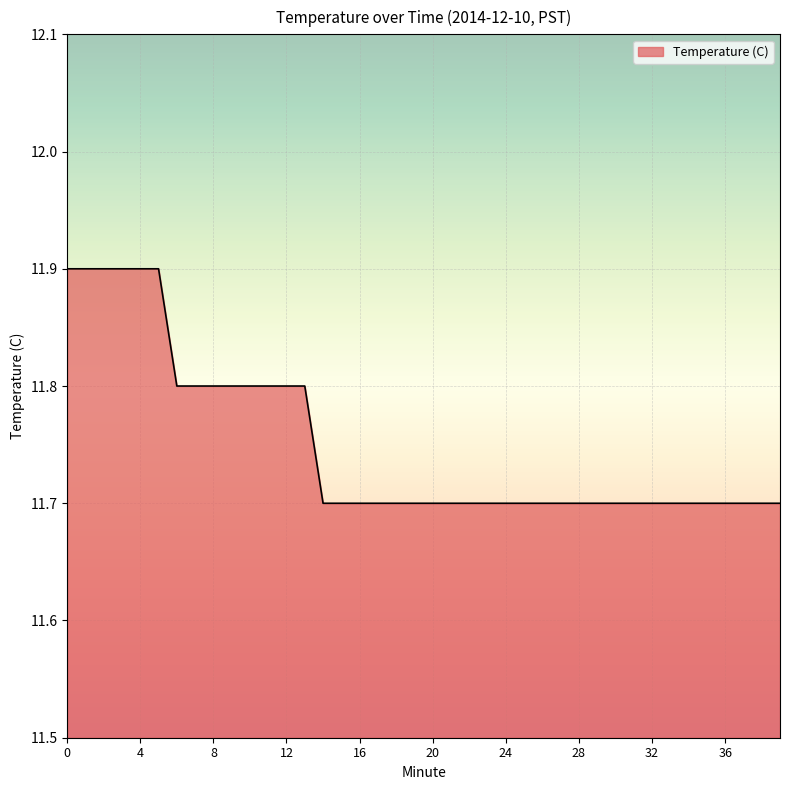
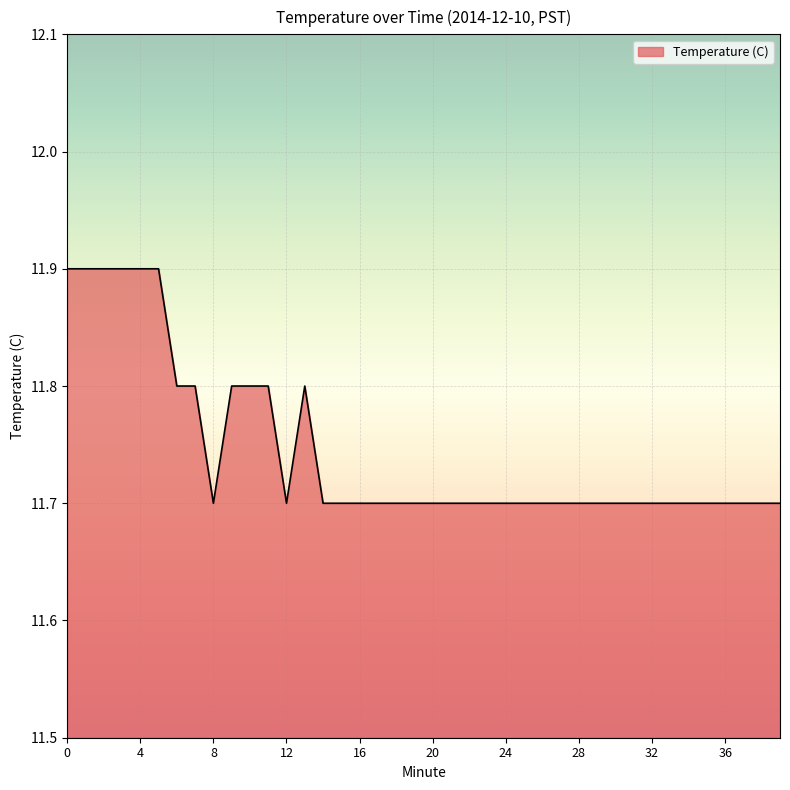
  {
    "0": 11.9,
    "4": 11.9,
-   "8": 11.8,
-   "12": 11.8,
+   "8": 11.7,
+   "12": 11.7,
    "16": 11.7,
    "20": 11.7,
    "24": 11.7,
    "28": 11.7,
    "32": 11.7,
    "36": 11.7
  }
